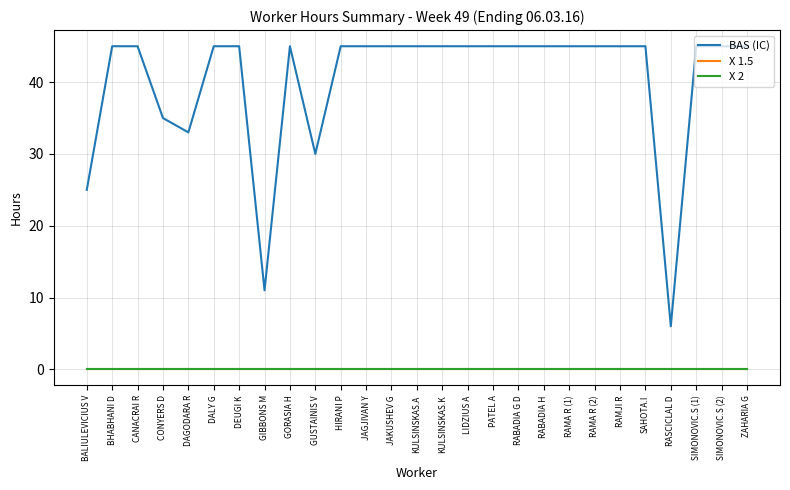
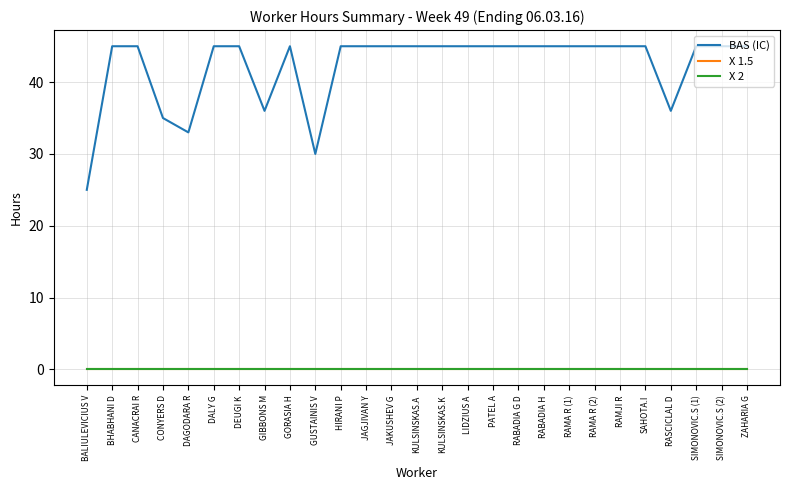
  {
    "BAS (IC)": {
      "BALIULEVICIUS V": 25,
      "BHABHANI D": 45,
      "CANACRAI R": 45,
      "CONYERS D": 35,
      "DAGODARA R": 33,
      "DALY G": 45,
      "DEUGI K": 45,
-     "GIBBONS M": 11,
+     "GIBBONS M": 36,
      "GORASIA H": 45,
      "GUSTAINIS V": 30,
      "HIRANI P": 45,
      "JAGJIVAN Y": 45,
      "JAKUSHEV G": 45,
      "KULSINSKAS.A": 45,
      "KULSINSKAS.K": 45,
      "LIDZIUS A": 45,
      "PATEL A": 45,
      "RABADIA G D": 45,
      "RABADIA H": 45,
      "RAMA R (1)": 45,
      "RAMA R (2)": 45,
      "RAMJI R": 45,
      "SAHOTA.I": 45,
-     "RASCICLAL D": 6
+     "RASCICLAL D": 36
    },
    "X 2": {
      "BALIULEVICIUS V": 0,
      "BHABHANI D": 0,
      "CANACRAI R": 0,
      "CONYERS D": 0,
      "DAGODARA R": 0,
      "DALY G": 0,
      "DEUGI K": 0,
      "GIBBONS M": 0,
      "GORASIA H": 0,
      "GUSTAINIS V": 0,
      "HIRANI P": 0,
      "JAGJIVAN Y": 0,
      "JAKUSHEV G": 0,
      "KULSINSKAS.A": 0,
      "KULSINSKAS.K": 0,
      "LIDZIUS A": 0,
      "PATEL A": 0,
      "RABADIA G D": 0,
      "RABADIA H": 0,
      "RAMA R (1)": 0,
      "RAMA R (2)": 0,
      "RAMJI R": 0,
      "SAHOTA.I": 0,
      "RASCICLAL D": 0,
      "SIMONOVIC.S (1)": 0,
      "SIMONOVIC.S (2)": 0,
      "ZAHARIA G": 0
    }
  }
